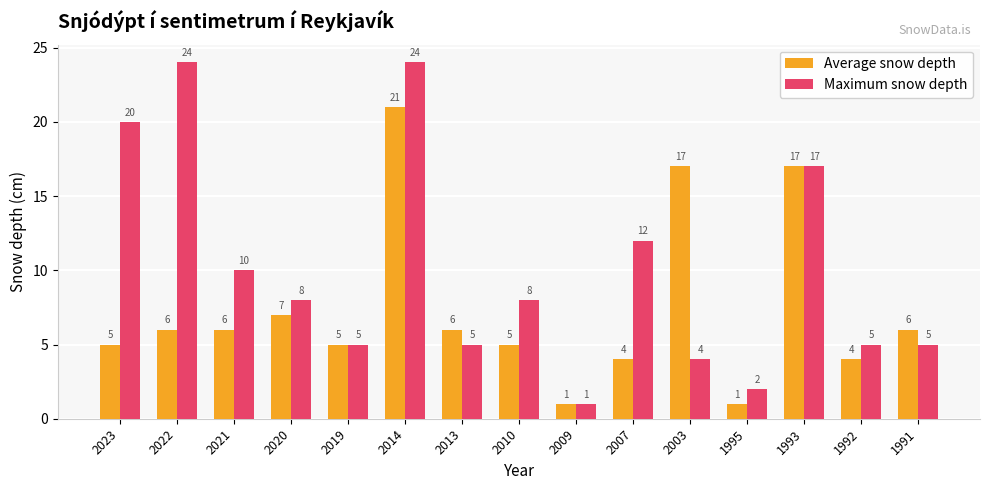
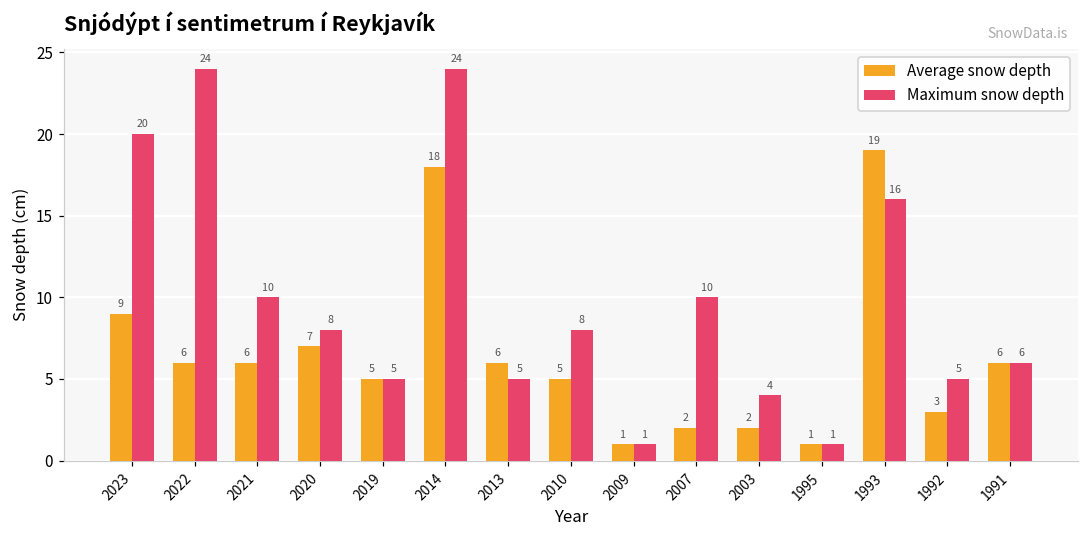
  {
    "Average snow depth": {
-     "2023": 5,
+     "2023": 9,
      "2022": 6,
      "2021": 6,
      "2020": 7,
      "2019": 5,
-     "2014": 21,
+     "2014": 18,
      "2013": 6,
      "2010": 5,
      "2009": 1,
-     "2007": 4,
-     "2003": 17,
+     "2007": 2,
+     "2003": 2,
      "1995": 1,
-     "1993": 17,
-     "1992": 4,
+     "1993": 19,
+     "1992": 3,
      "1991": 6
    },
    "Maximum snow depth": {
      "2023": 20,
      "2022": 24,
      "2021": 10,
      "2020": 8,
      "2019": 5,
      "2014": 24,
      "2013": 5,
      "2010": 8,
      "2009": 1,
-     "2007": 12,
+     "2007": 10,
      "2003": 4,
-     "1995": 2,
-     "1993": 17,
+     "1995": 1,
+     "1993": 16,
      "1992": 5,
-     "1991": 5
+     "1991": 6
    }
  }
